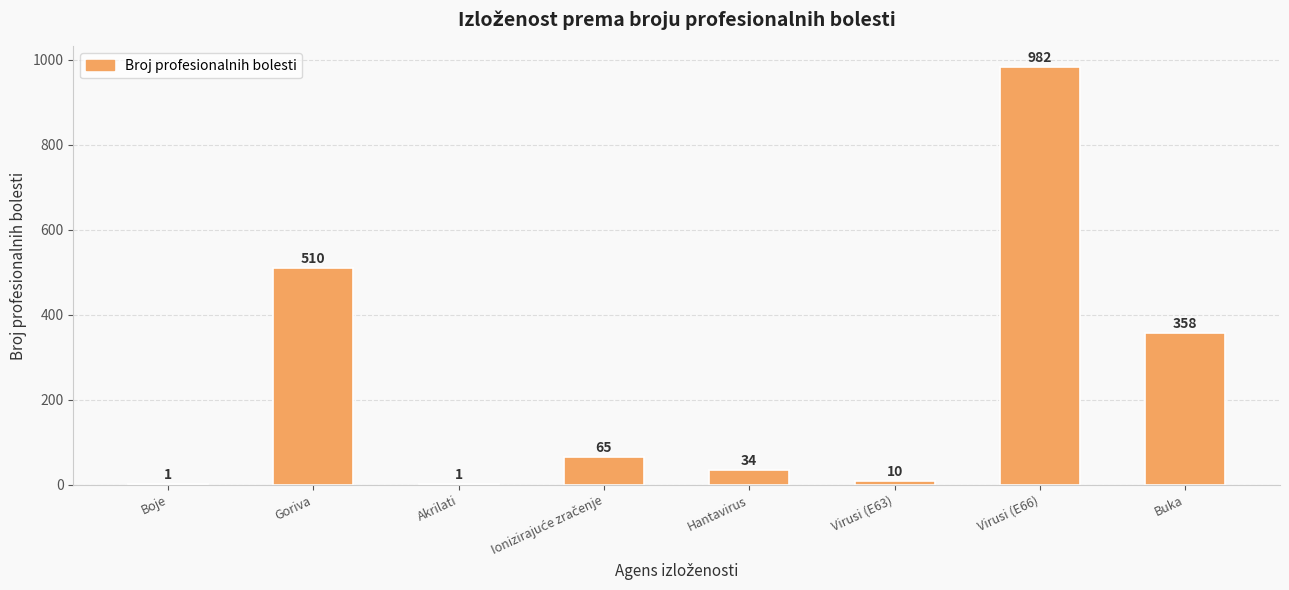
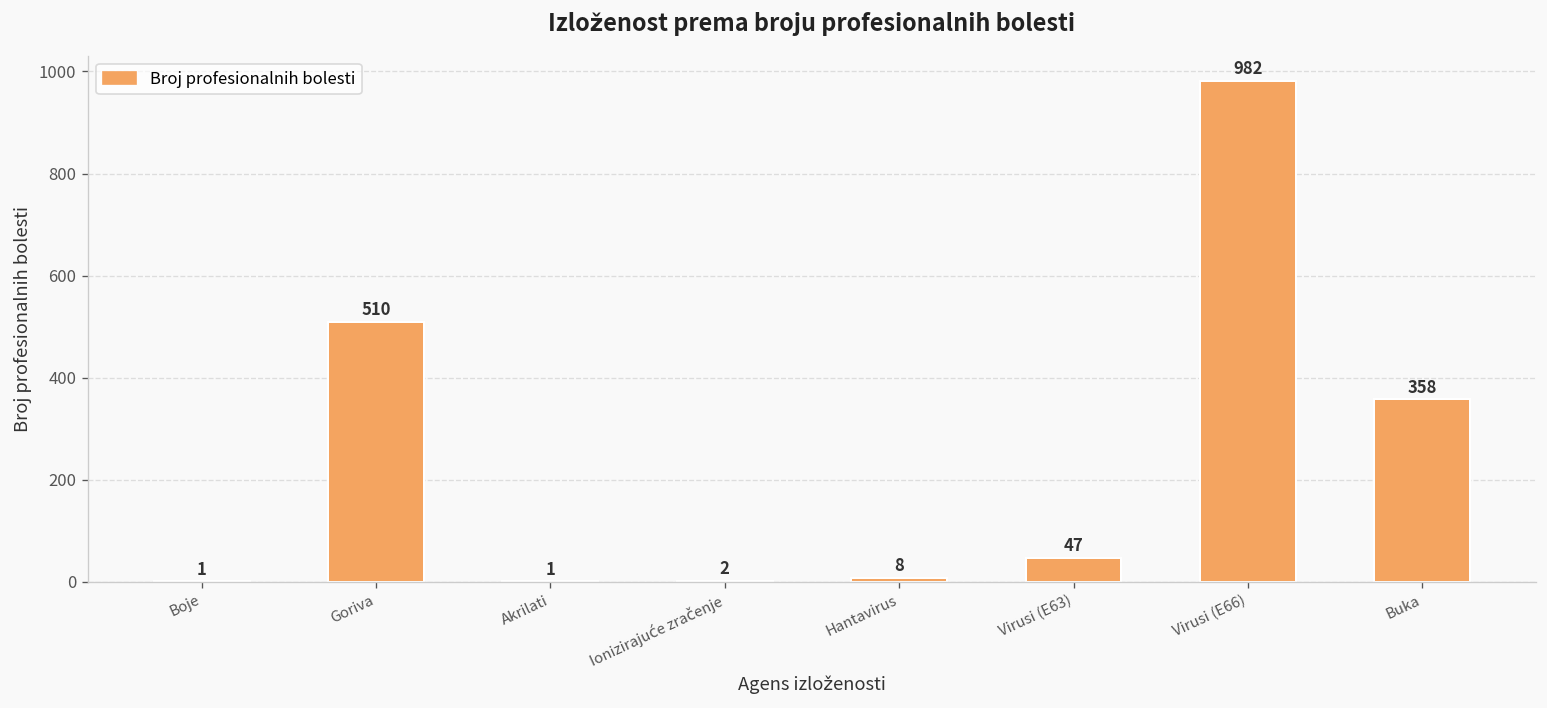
  {
    "Boje": 1,
    "Goriva": 510,
    "Akrilati": 1,
-   "Ionizirajuće zračenje": 65,
-   "Hantavirus": 34,
-   "Virusi (E63)": 10,
+   "Ionizirajuće zračenje": 2,
+   "Hantavirus": 8,
+   "Virusi (E63)": 47,
    "Virusi (E66)": 982,
    "Buka": 358
  }
